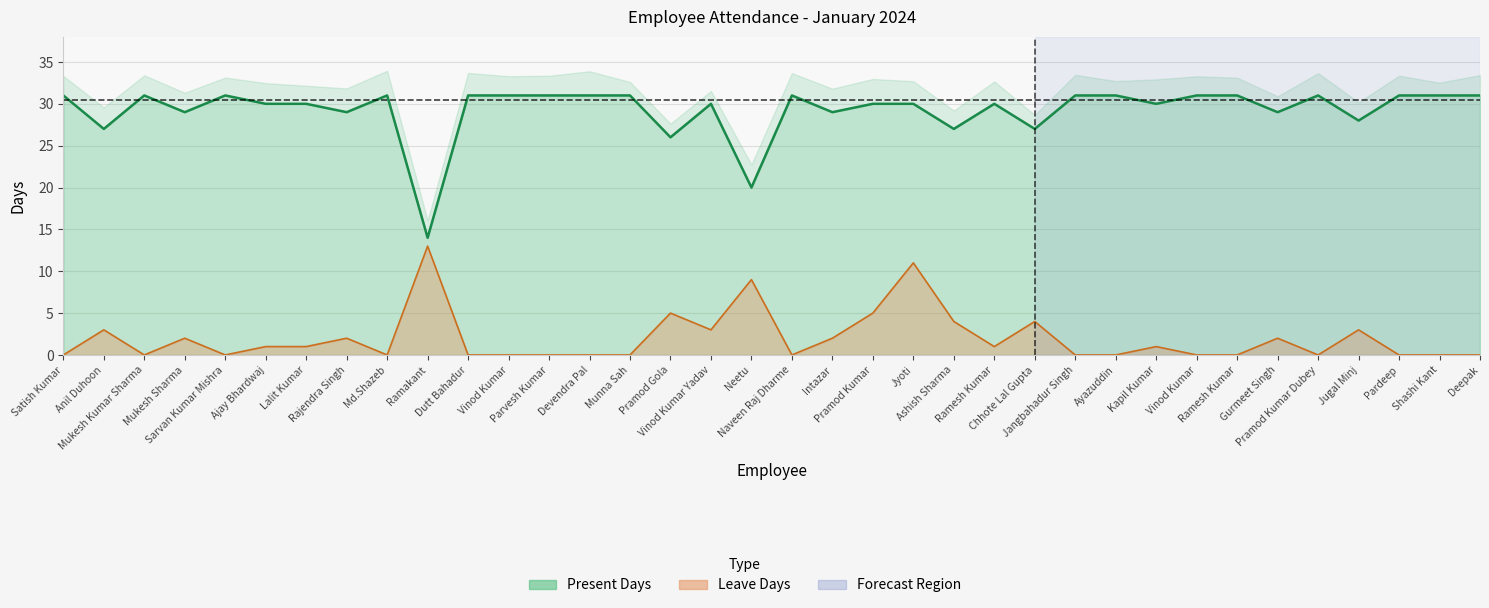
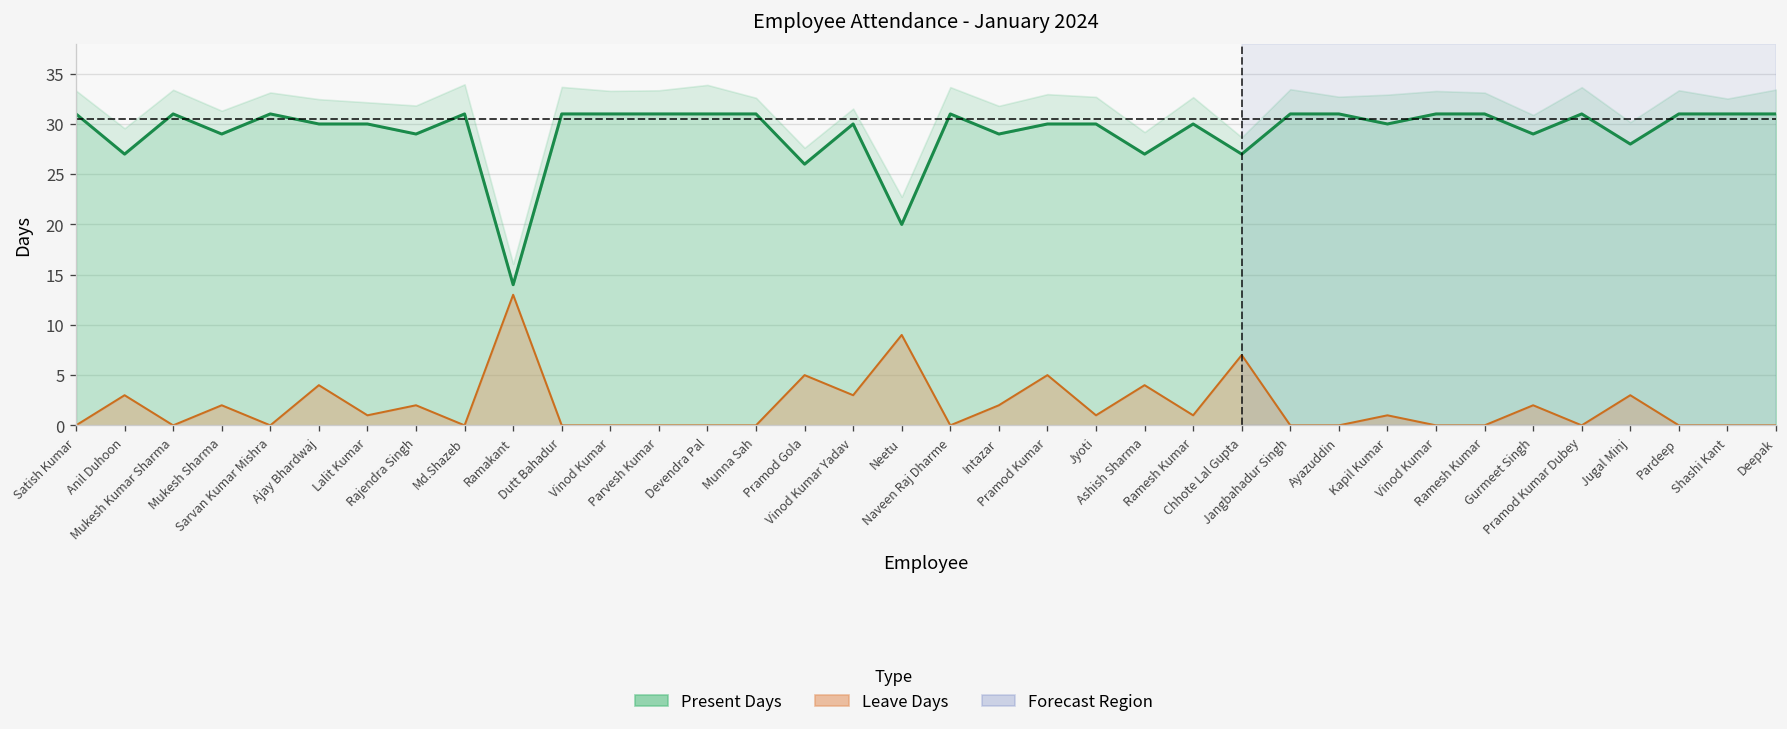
  {
    "Leave Days": {
      "Satish Kumar": 0,
      "Anil Duhoon": 3,
      "Mukesh Kumar Sharma": 0,
      "Mukesh Sharma": 2,
      "Sarvan Kumar Mishra": 0,
-     "Ajay Bhardwaj": 1,
+     "Ajay Bhardwaj": 4,
      "Lalit Kumar": 1,
      "Rajendra Singh": 2,
      "Md.Shazeb": 0,
      "Ramakant": 13,
      "Dutt Bahadur": 0,
      "Parvesh Kumar": 0,
      "Devendra Pal": 0,
      "Munna Sah": 0,
      "Pramod Gola": 5,
      "Vinod Kumar Yadav": 3,
      "Neetu": 9,
      "Naveen Raj Dharme": 0,
      "Intazar": 2,
      "Pramod Kumar": 5,
-     "Jyoti": 11,
+     "Jyoti": 1,
      "Ashish Sharma": 4,
-     "Chhote Lal Gupta": 4,
+     "Chhote Lal Gupta": 7,
      "Jangbahadur Singh": 0,
      "Ayazuddin": 0,
      "Kapil Kumar": 1,
      "Gurmeet Singh": 2,
      "Pramod Kumar Dubey": 0,
      "Jugal Minj": 3,
      "Pardeep": 0,
      "Shashi Kant": 0,
      "Deepak": 0
    }
  }
